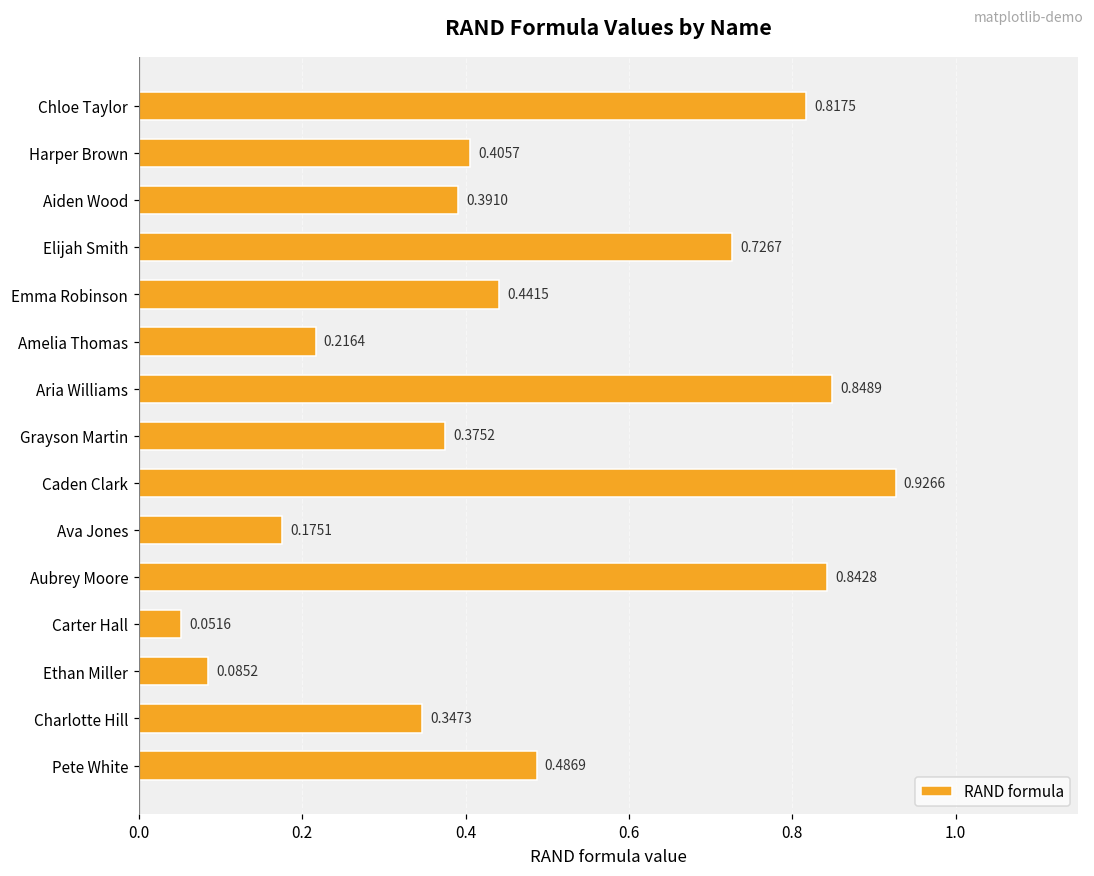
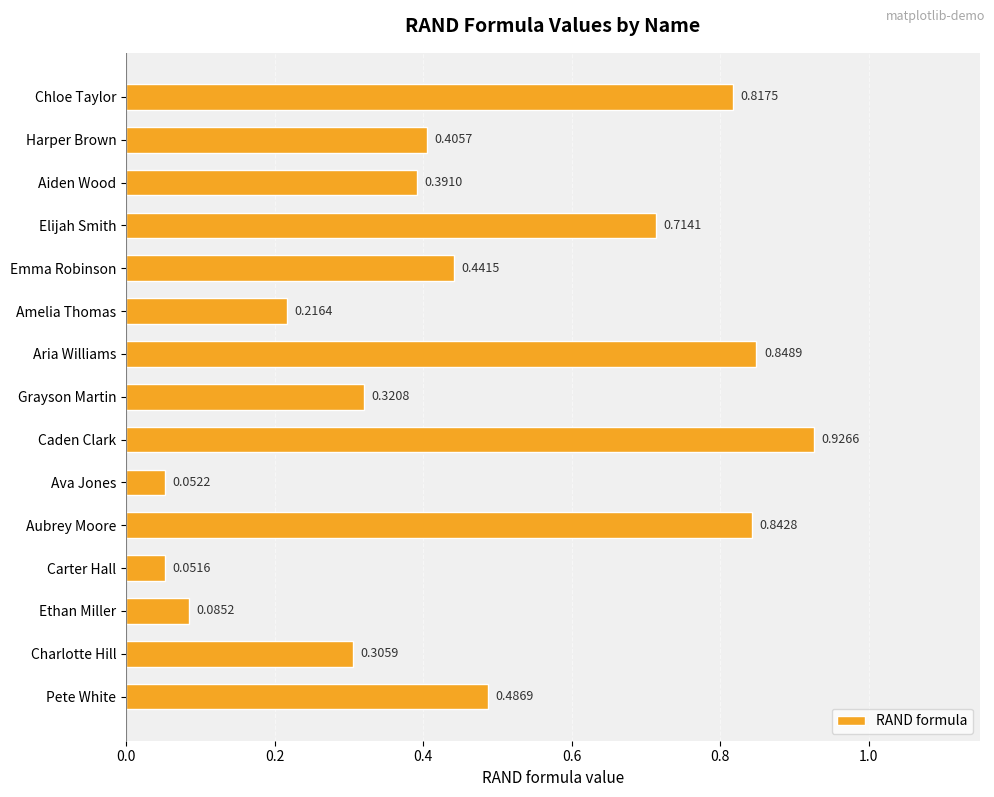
  {
    "Chloe Taylor": 0.8175,
    "Harper Brown": 0.4057,
    "Aiden Wood": 0.3910,
-   "Elijah Smith": 0.7267,
+   "Elijah Smith": 0.7141,
    "Emma Robinson": 0.4415,
    "Amelia Thomas": 0.2164,
    "Aria Williams": 0.8489,
-   "Grayson Martin": 0.3752,
+   "Grayson Martin": 0.3208,
    "Caden Clark": 0.9266,
-   "Ava Jones": 0.1751,
+   "Ava Jones": 0.0522,
    "Aubrey Moore": 0.8428,
    "Carter Hall": 0.0516,
    "Ethan Miller": 0.0852,
-   "Charlotte Hill": 0.3473,
+   "Charlotte Hill": 0.3059,
    "Pete White": 0.4869
  }
